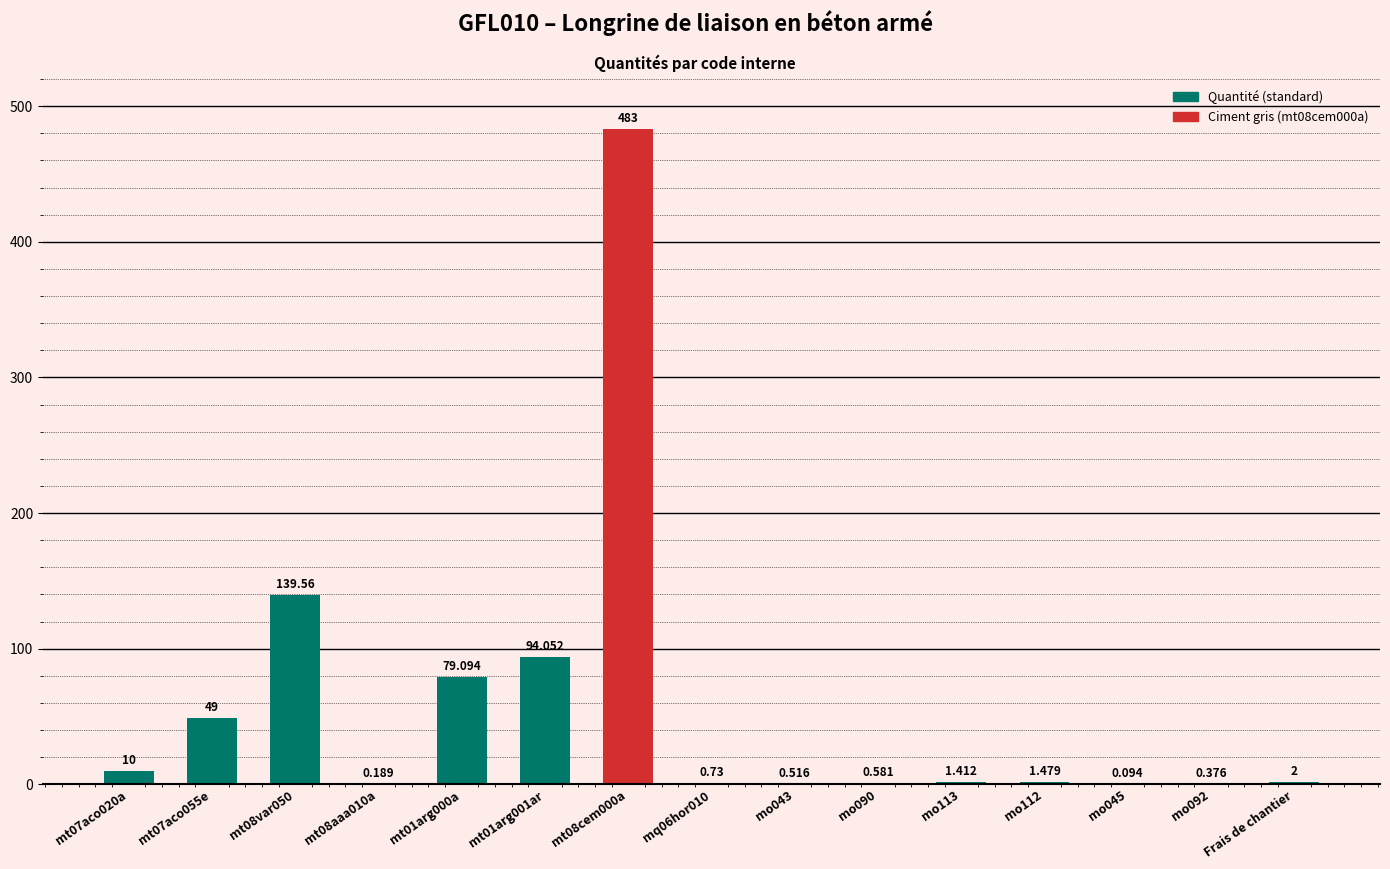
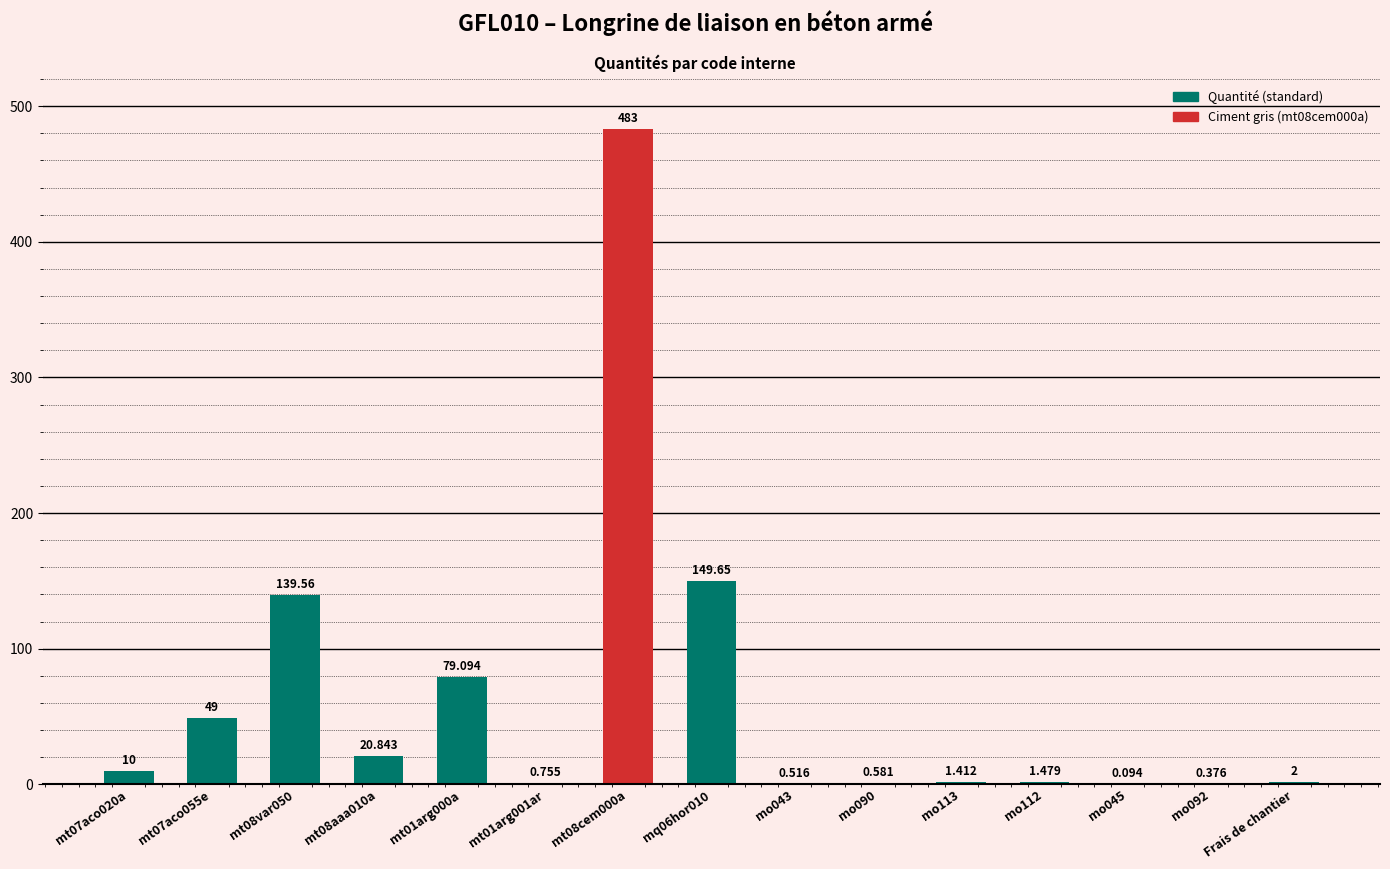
  {
    "mt07aco020a": 10,
    "mt07aco055e": 49,
    "mt08var050": 139.56,
-   "mt08aaa010a": 0.189,
+   "mt08aaa010a": 20.843,
    "mt01arg000a": 79.094,
-   "mt01arg001ar": 94.052,
+   "mt01arg001ar": 0.755,
    "mt08cem000a": 483,
-   "mq06hor010": 0.73,
+   "mq06hor010": 149.65,
    "mo043": 0.516,
    "mo090": 0.581,
    "mo113": 1.412,
    "mo112": 1.479,
    "mo045": 0.094,
    "mo092": 0.376,
    "Frais de chantier": 2
  }
